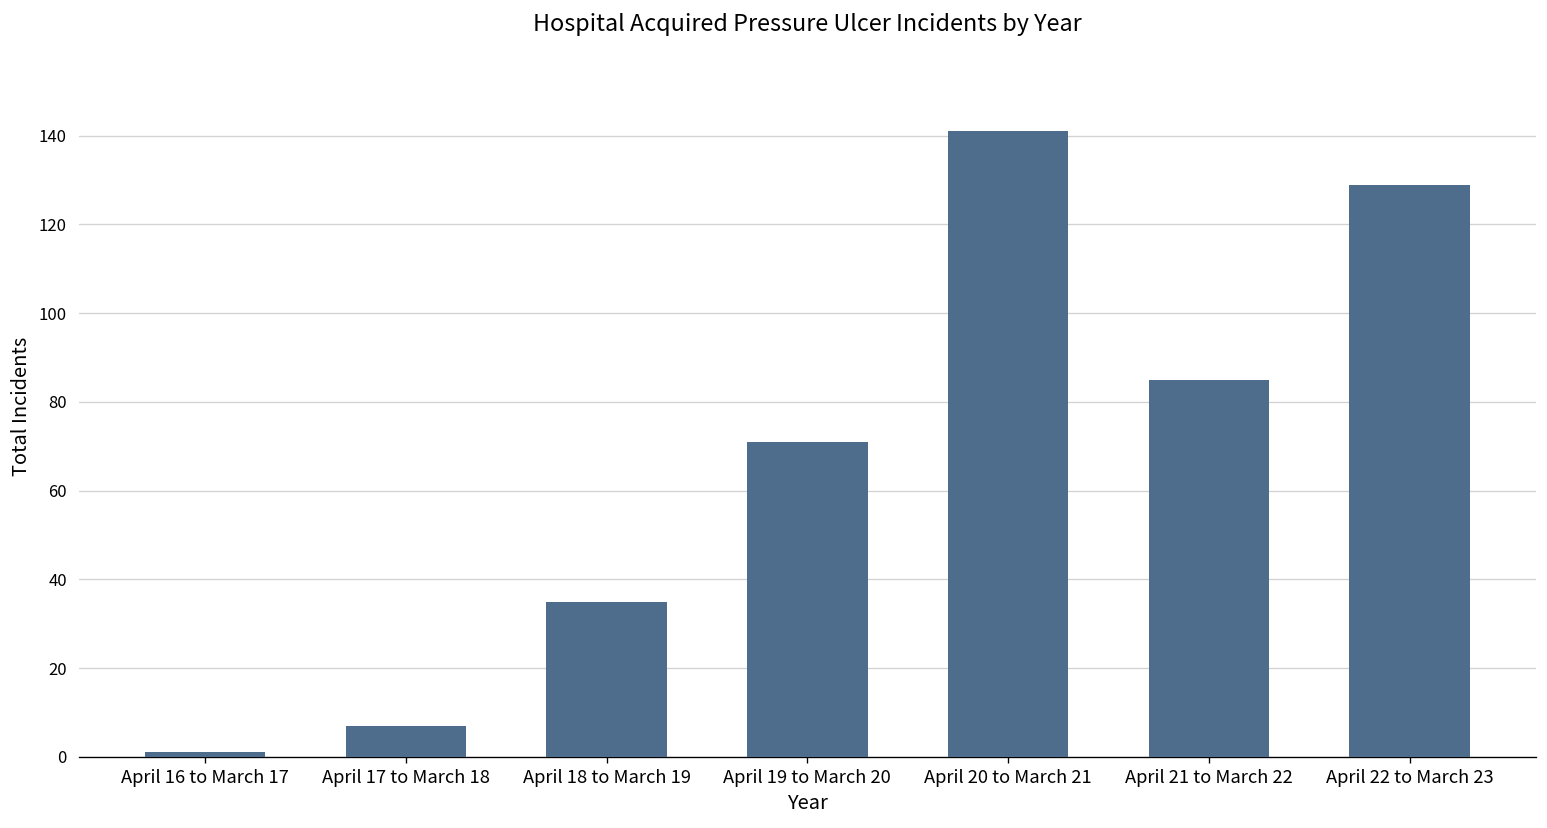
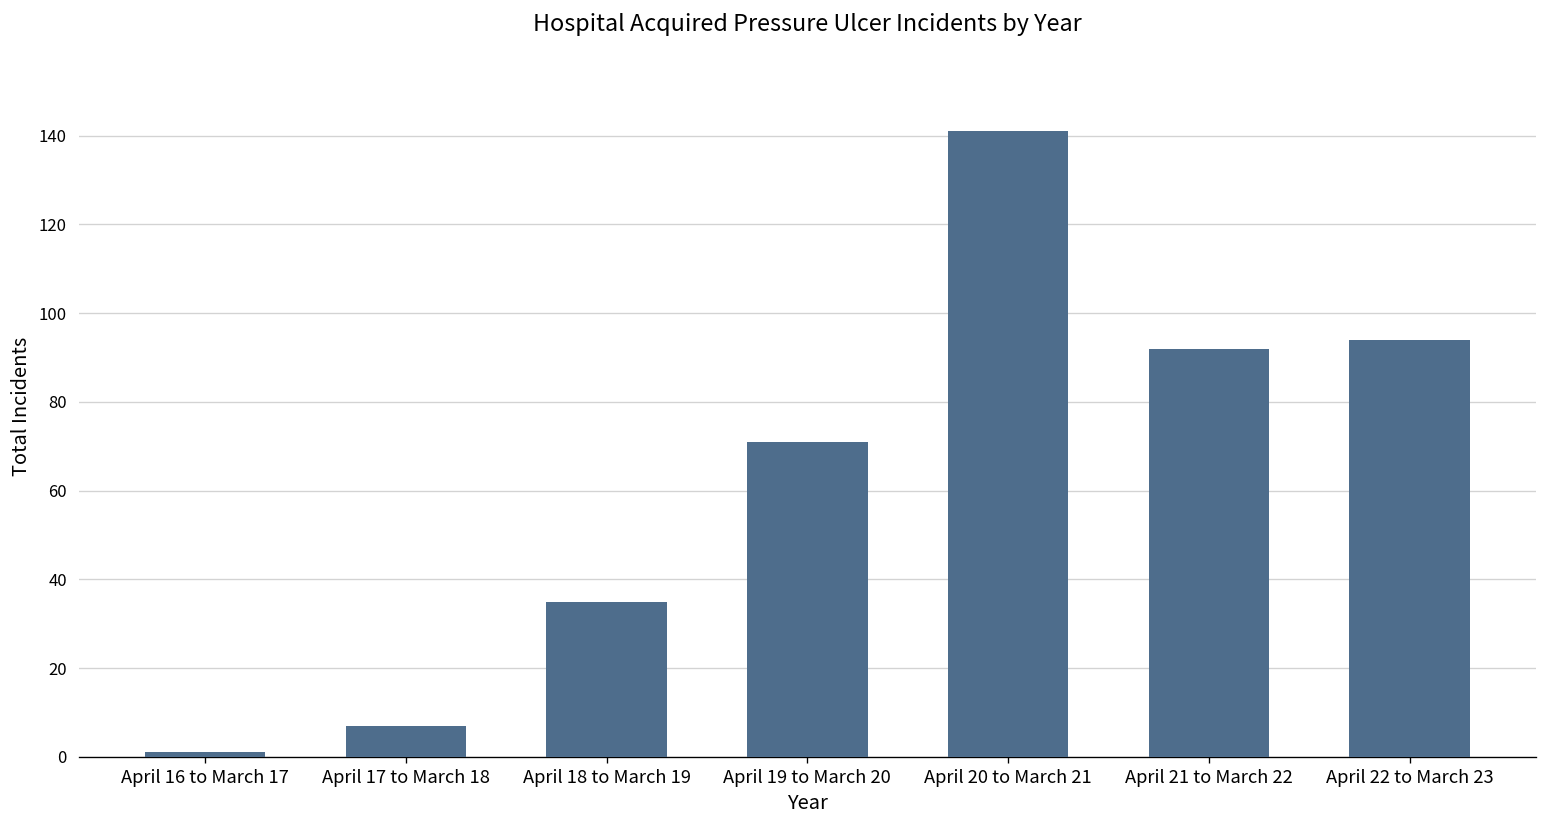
  {
    "April 16 to March 17": 1,
    "April 17 to March 18": 7,
    "April 18 to March 19": 35,
    "April 19 to March 20": 71,
    "April 20 to March 21": 141,
-   "April 21 to March 22": 85,
-   "April 22 to March 23": 129
+   "April 21 to March 22": 92,
+   "April 22 to March 23": 94
  }
